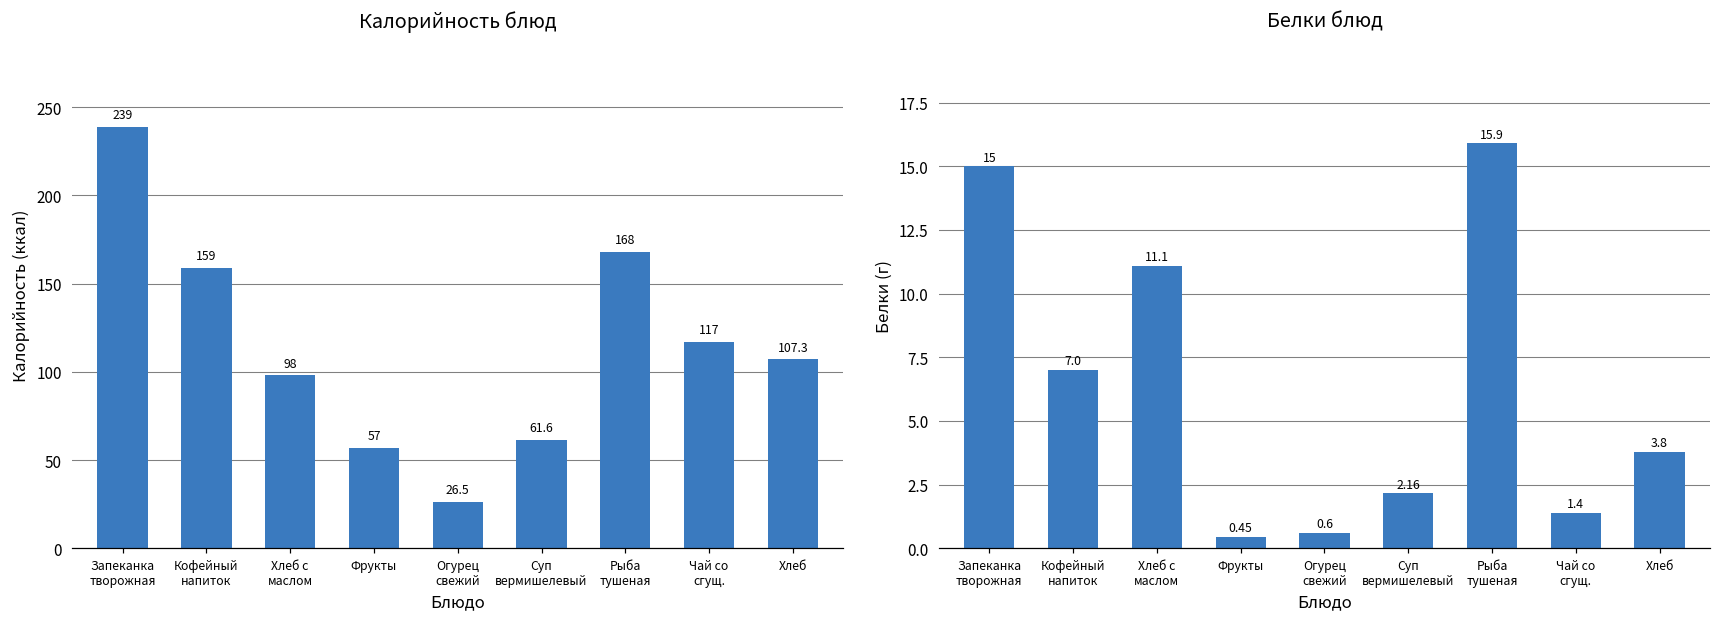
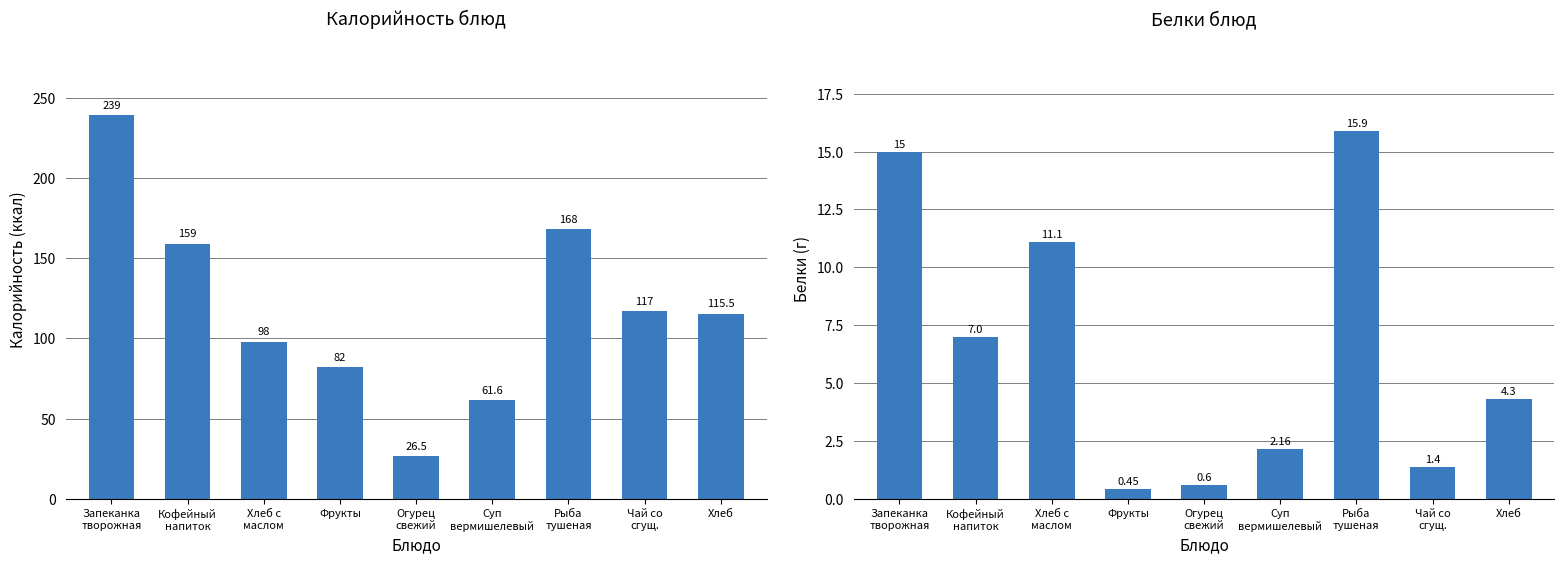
  {
    "Калорийность блюд": {
      "Запеканка творожная": 239,
      "Кофейный напиток": 159,
      "Хлеб с маслом": 98,
-     "Фрукты": 57,
+     "Фрукты": 82,
      "Огурец свежий": 26.5,
      "Суп вермишелевый": 61.6,
      "Рыба тушеная": 168,
      "Чай со сгущ.": 117,
-     "Хлеб": 107.3
+     "Хлеб": 115.5
    },
    "Белки блюд": {
      "Запеканка творожная": 15,
      "Кофейный напиток": 7.0,
      "Хлеб с маслом": 11.1,
      "Фрукты": 0.45,
      "Огурец свежий": 0.6,
      "Суп вермишелевый": 2.16,
      "Рыба тушеная": 15.9,
      "Чай со сгущ.": 1.4,
-     "Хлеб": 3.8
+     "Хлеб": 4.3
    }
  }
